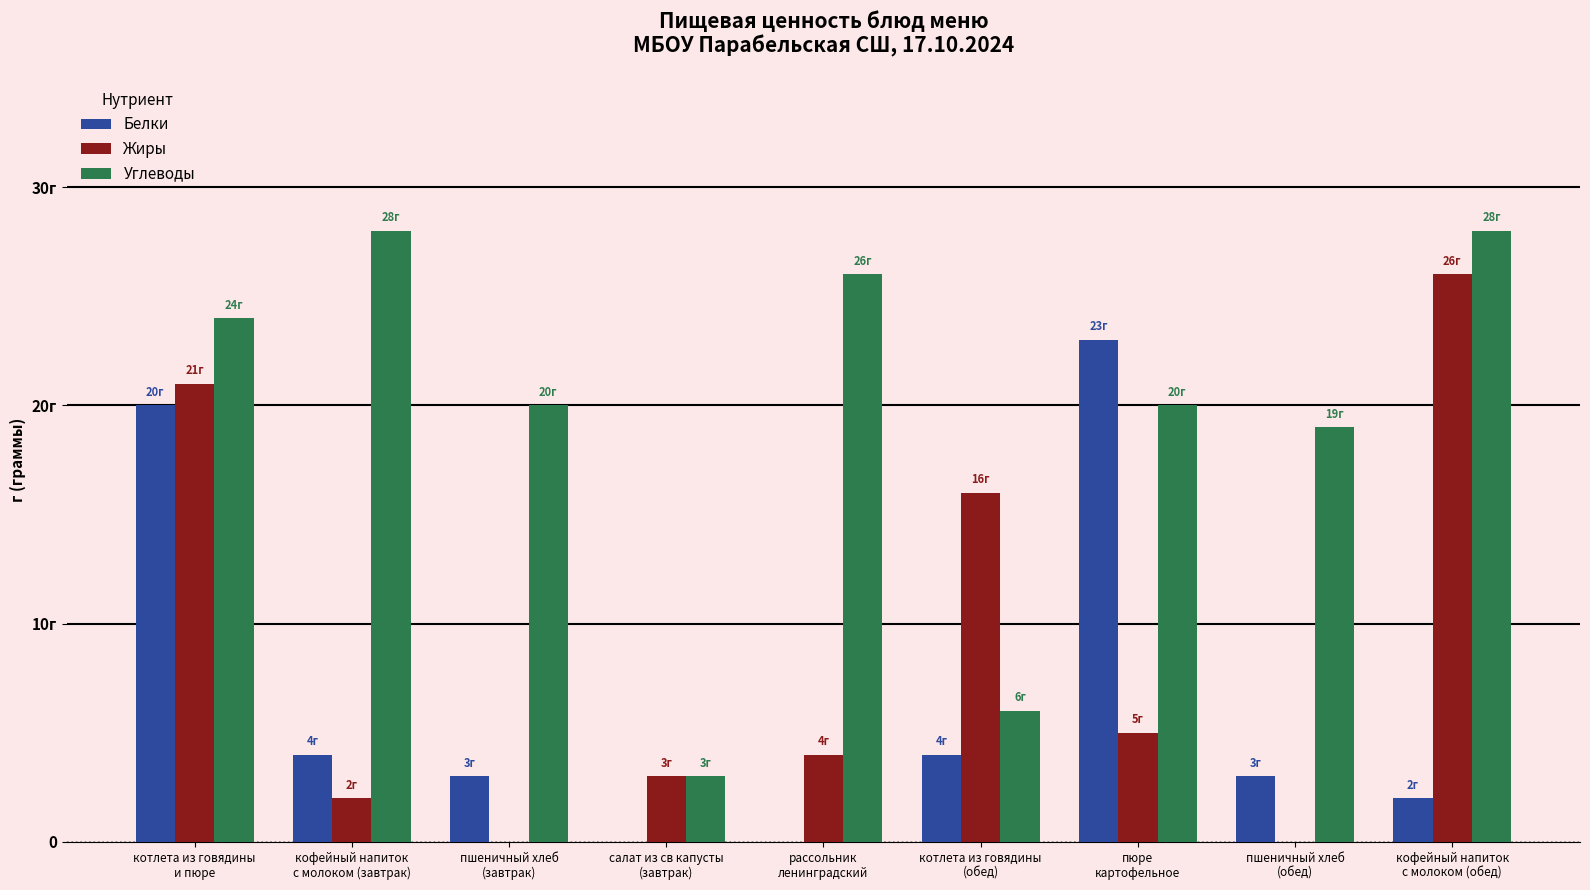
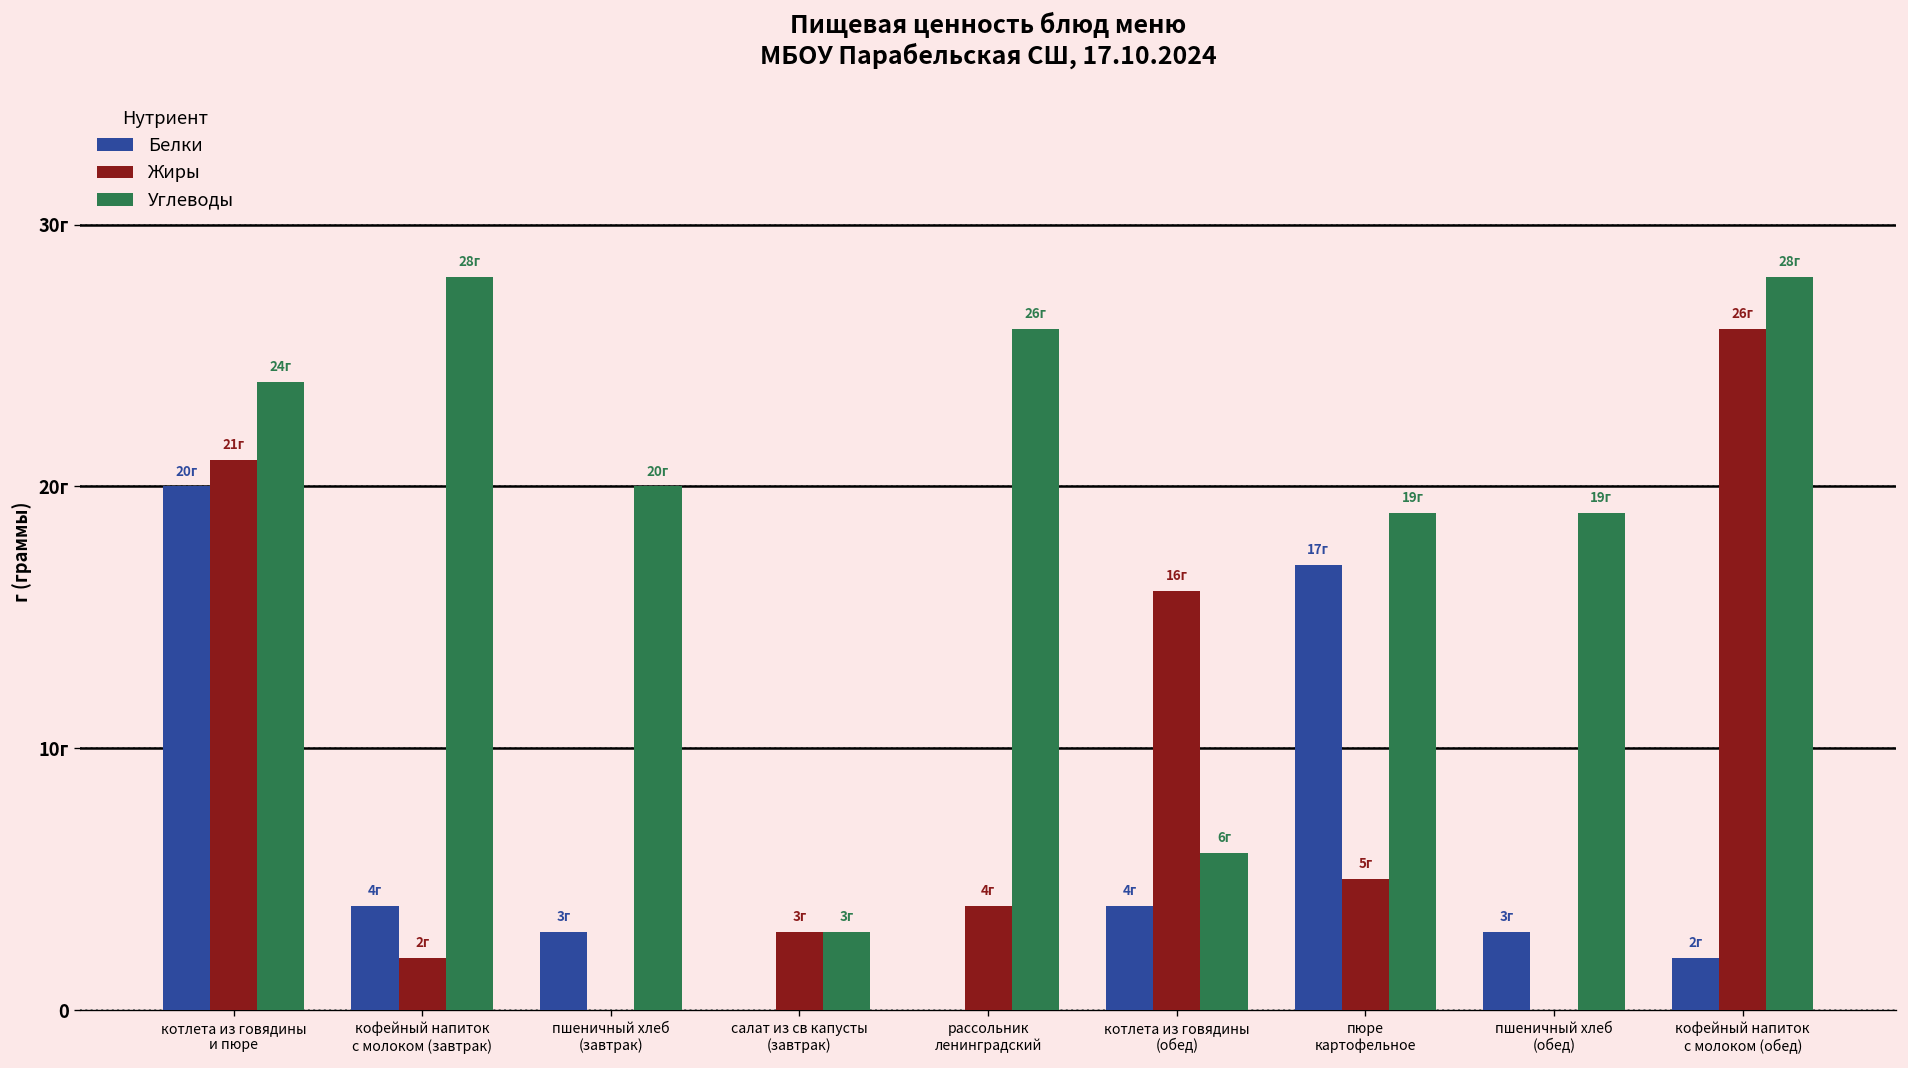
  {
    "Белки": {
      "котлета из говядины и пюре": "20г",
      "кофейный напиток с молоком (завтрак)": "4г",
      "пшеничный хлеб (завтрак)": "3г",
      "котлета из говядины (обед)": "4г",
-     "пюре картофельное": "23г",
+     "пюре картофельное": "17г",
      "пшеничный хлеб (обед)": "3г",
      "кофейный напиток с молоком (обед)": "2г"
    },
    "Жиры": {
      "котлета из говядины и пюре": "21г",
      "кофейный напиток с молоком (завтрак)": "2г",
      "салат из св капусты (завтрак)": "3г",
      "рассольник ленинградский": "4г",
      "котлета из говядины (обед)": "16г",
      "пюре картофельное": "5г",
      "кофейный напиток с молоком (обед)": "26г"
    },
    "Углеводы": {
      "котлета из говядины и пюре": "24г",
      "кофейный напиток с молоком (завтрак)": "28г",
      "пшеничный хлеб (завтрак)": "20г",
      "салат из св капусты (завтрак)": "3г",
      "рассольник ленинградский": "26г",
      "котлета из говядины (обед)": "6г",
-     "пюре картофельное": "20г",
+     "пюре картофельное": "19г",
      "пшеничный хлеб (обед)": "19г",
      "кофейный напиток с молоком (обед)": "28г"
    }
  }
